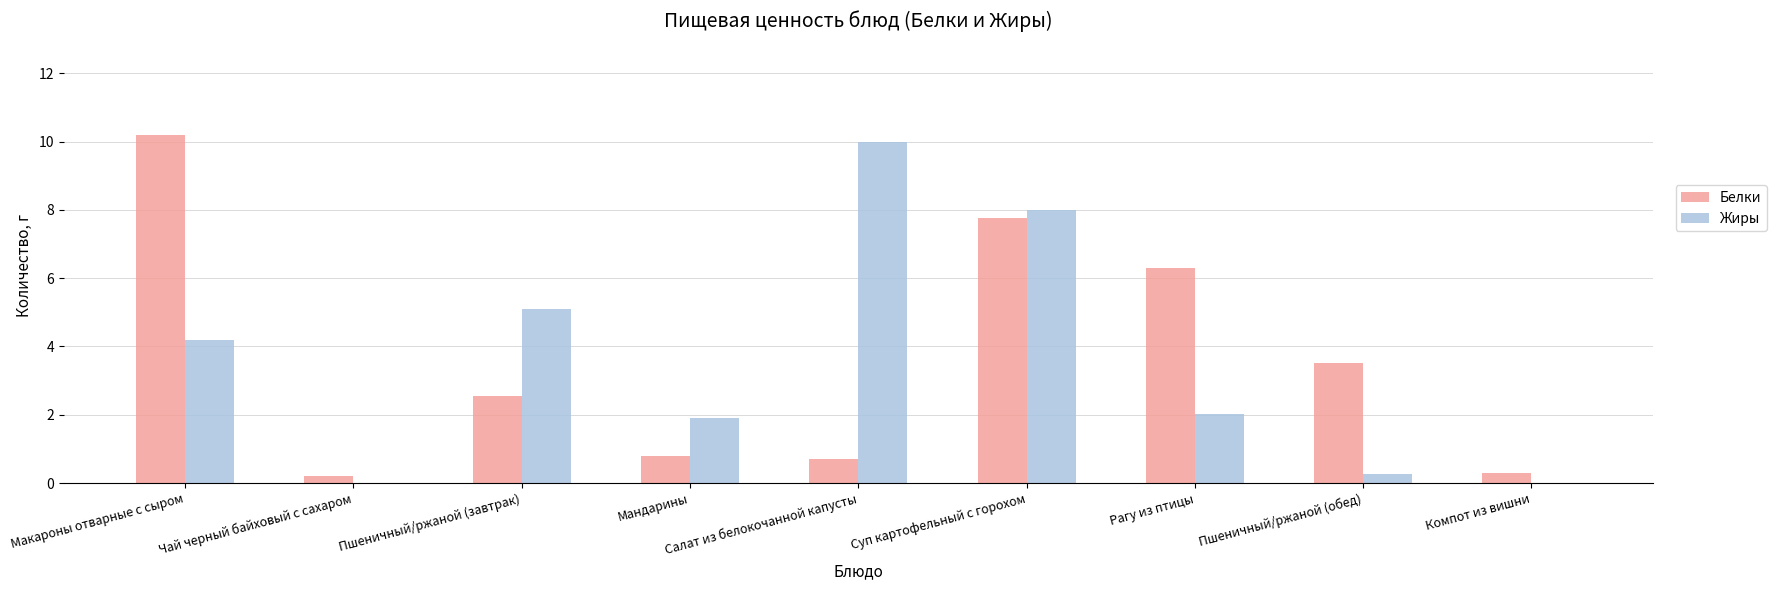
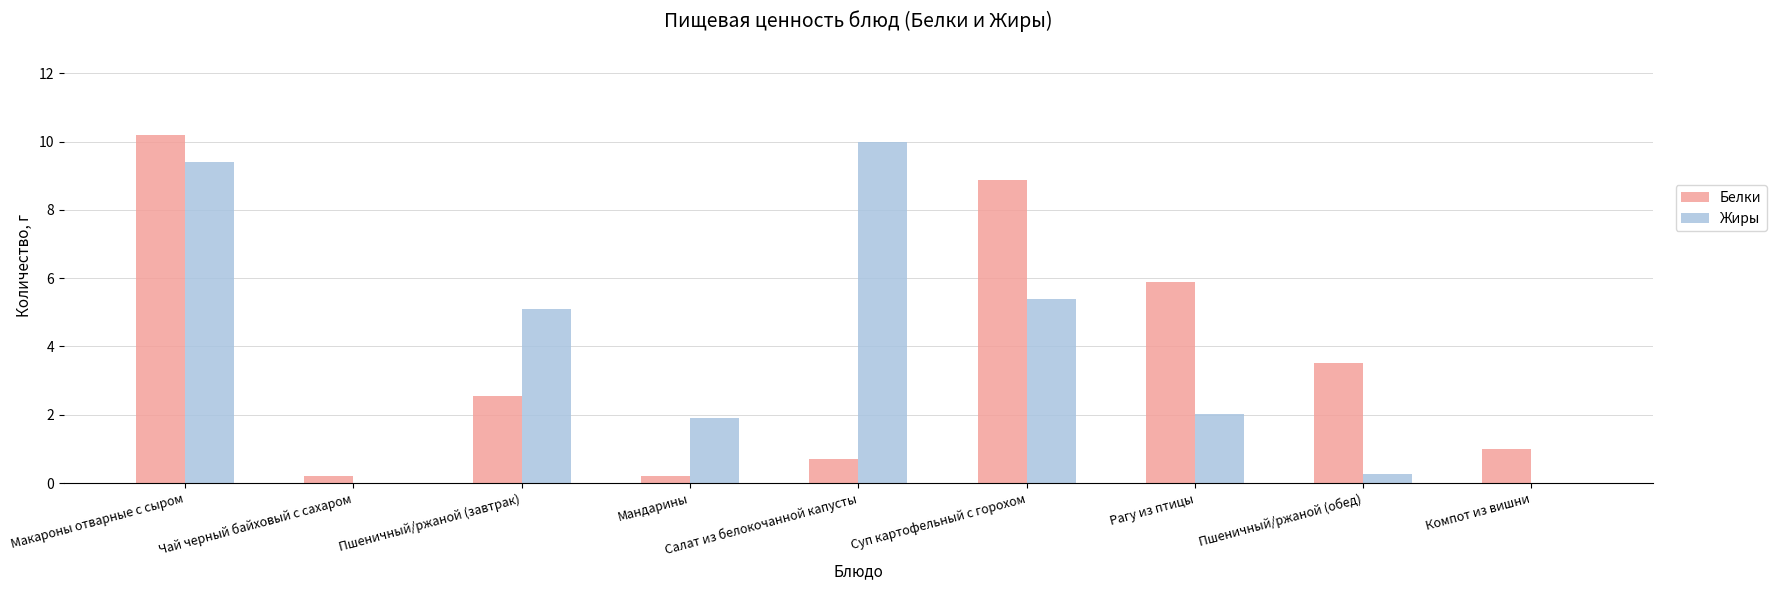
  {
    "Белки": {
      "Макароны отварные с сыром": 10.2,
      "Чай черный байховый с сахаром": 0.2,
      "Пшеничный/ржаной (завтрак)": 2.6,
-     "Мандарины": 0.8,
+     "Мандарины": 0.2,
      "Салат из белокочанной капусты": 0.7,
-     "Суп картофельный с горохом": 7.8,
-     "Рагу из птицы": 6.3,
+     "Суп картофельный с горохом": 8.9,
+     "Рагу из птицы": 5.9,
      "Пшеничный/ржаной (обед)": 3.5,
-     "Компот из вишни": 0.3
+     "Компот из вишни": 1.0
    },
    "Жиры": {
-     "Макароны отварные с сыром": 4.2,
+     "Макароны отварные с сыром": 9.4,
      "Чай черный байховый с сахаром": 0.0,
      "Пшеничный/ржаной (завтрак)": 5.1,
      "Мандарины": 1.9,
      "Салат из белокочанной капусты": 10.0,
-     "Суп картофельный с горохом": 8.0,
+     "Суп картофельный с горохом": 5.4,
      "Рагу из птицы": 2.0,
      "Пшеничный/ржаной (обед)": 0.3,
      "Компот из вишни": 0.0
    }
  }
